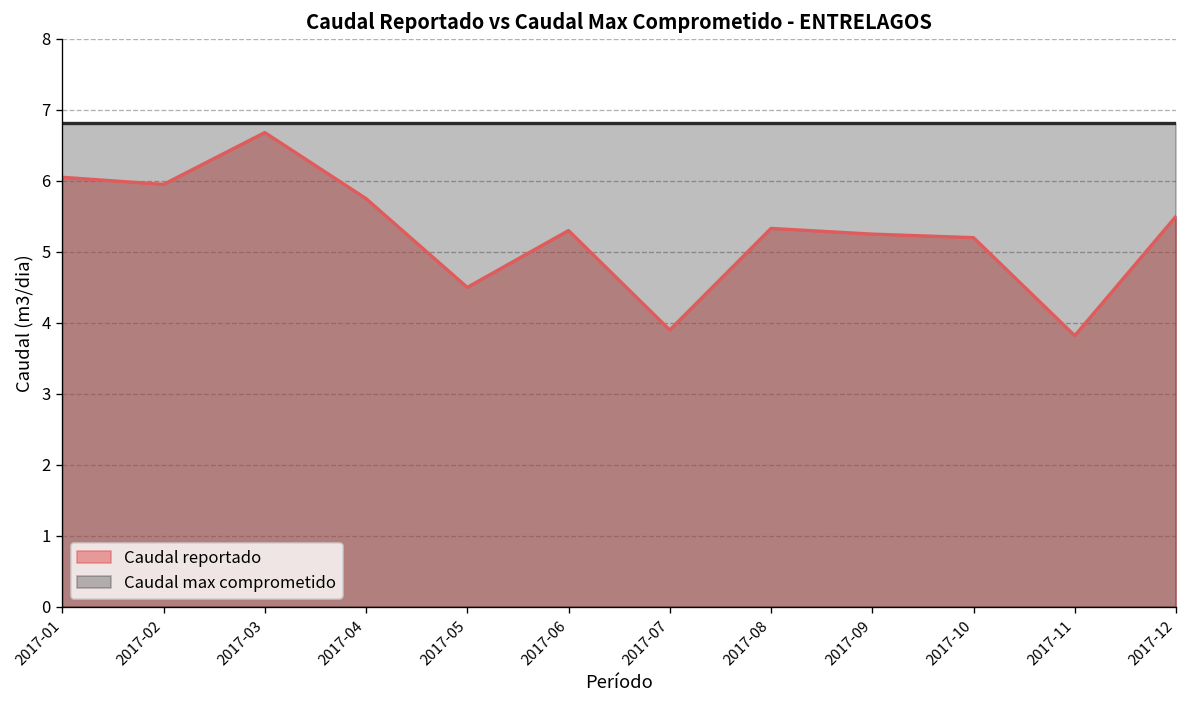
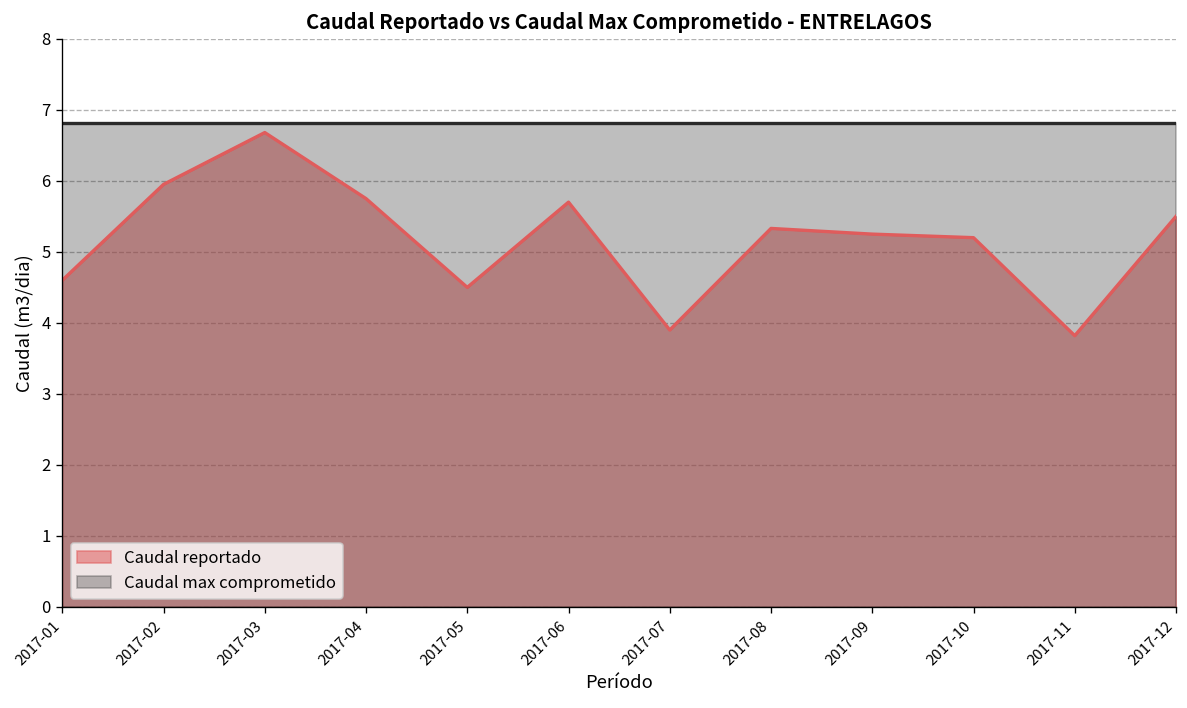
  {
    "Caudal reportado": {
-     "2017-01": 6.1,
+     "2017-01": 4.6,
      "2017-02": 6.0,
      "2017-03": 6.7,
      "2017-04": 5.8,
      "2017-05": 4.5,
-     "2017-06": 5.3,
+     "2017-06": 5.7,
      "2017-07": 3.9,
      "2017-08": 5.3,
      "2017-09": 5.3,
      "2017-10": 5.2,
      "2017-11": 3.8,
      "2017-12": 5.5
    },
    "Caudal max comprometido": {
      "2017-01": 6.8,
      "2017-02": 6.8,
      "2017-03": 6.8,
      "2017-04": 6.8,
      "2017-05": 6.8,
      "2017-06": 6.8,
      "2017-07": 6.8,
      "2017-08": 6.8,
      "2017-09": 6.8,
      "2017-10": 6.8,
      "2017-11": 6.8,
      "2017-12": 6.8
    }
  }
